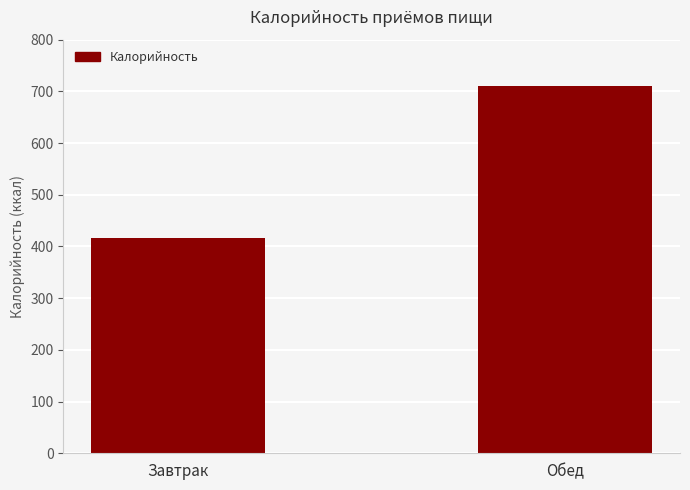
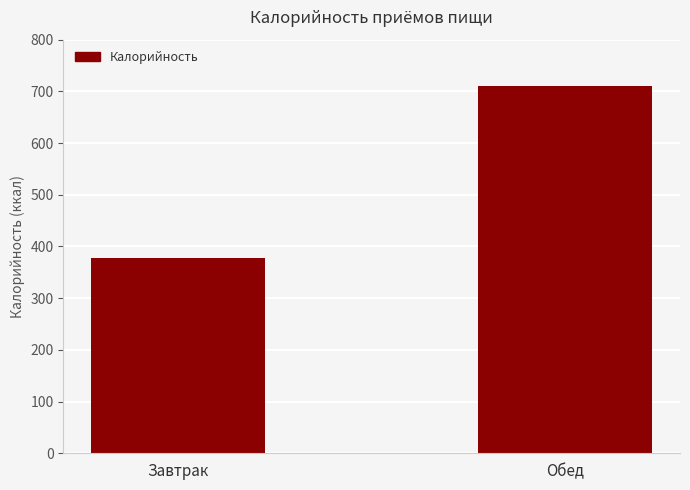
  {
-   "Завтрак": 420,
+   "Завтрак": 380,
    "Обед": 710
  }
